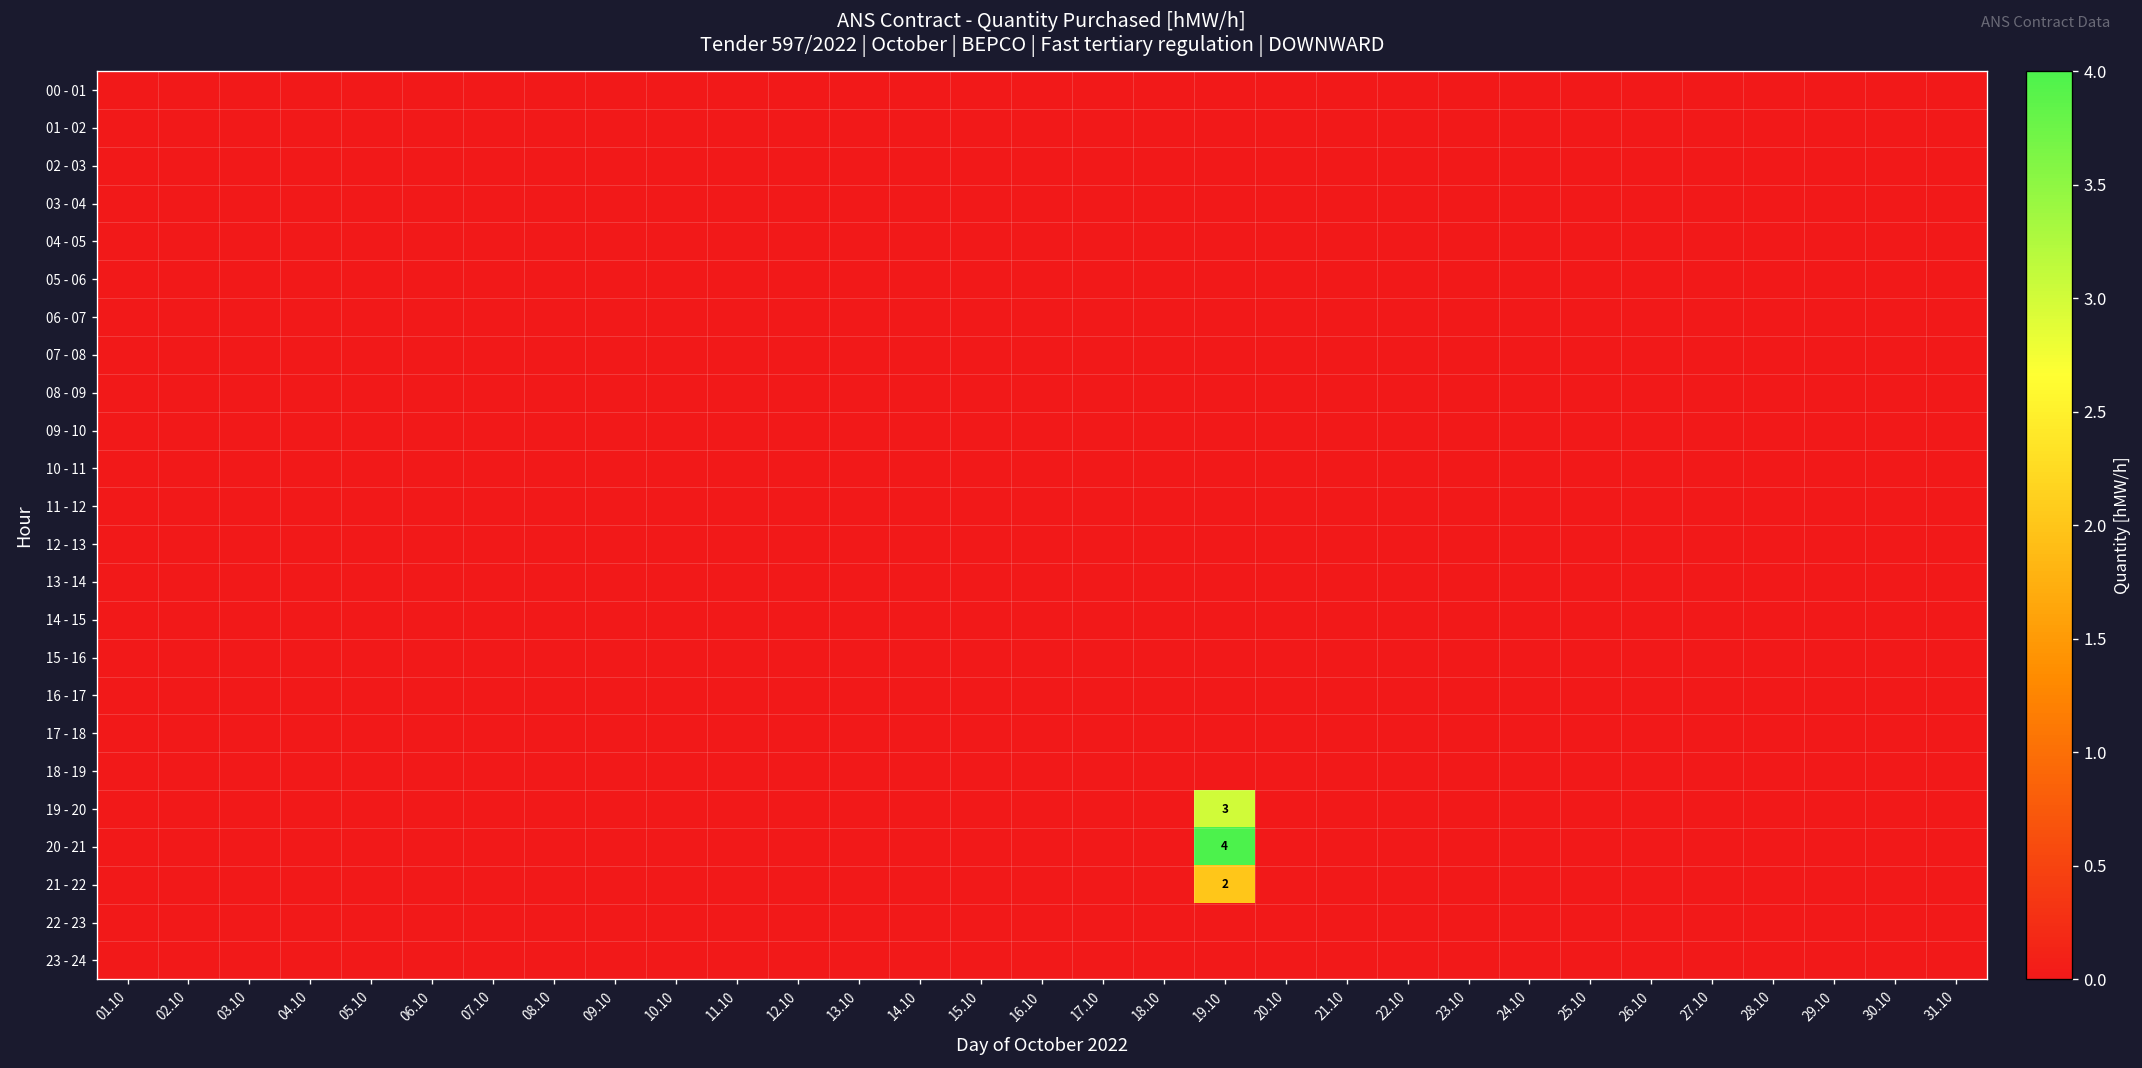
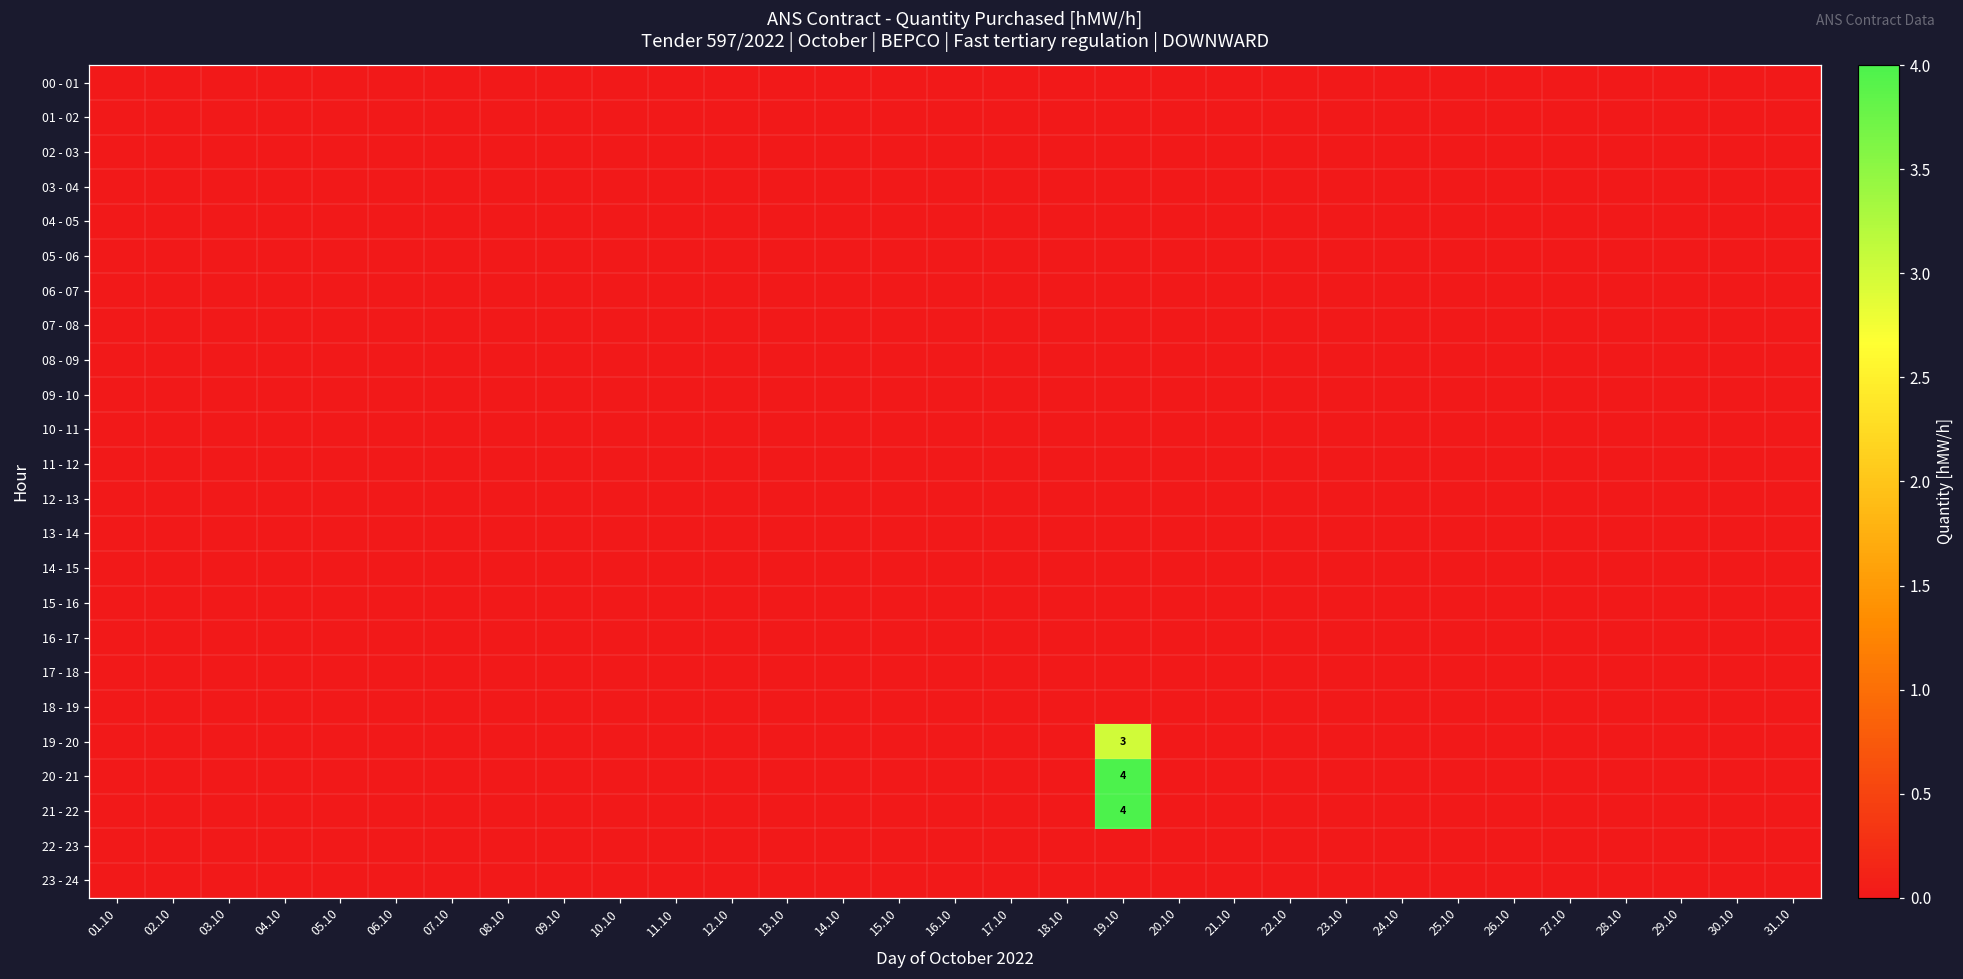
  {
    "19 - 20": {
      "19.10": 3
    },
    "20 - 21": {
      "19.10": 4
    },
    "21 - 22": {
-     "19.10": 2
+     "19.10": 4
    }
  }
